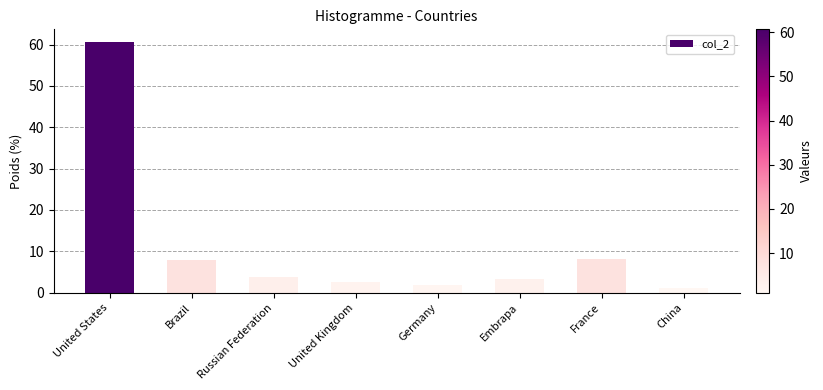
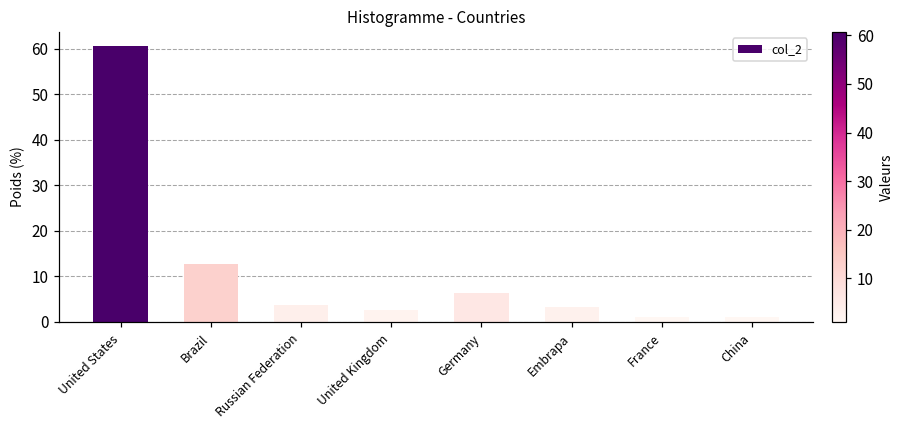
  {
    "United States": 61,
-   "Brazil": 8,
+   "Brazil": 13,
    "Russian Federation": 4,
    "United Kingdom": 3,
-   "Germany": 2,
+   "Germany": 6,
    "Embrapa": 3,
-   "France": 8,
+   "France": 1,
    "China": 1
  }
